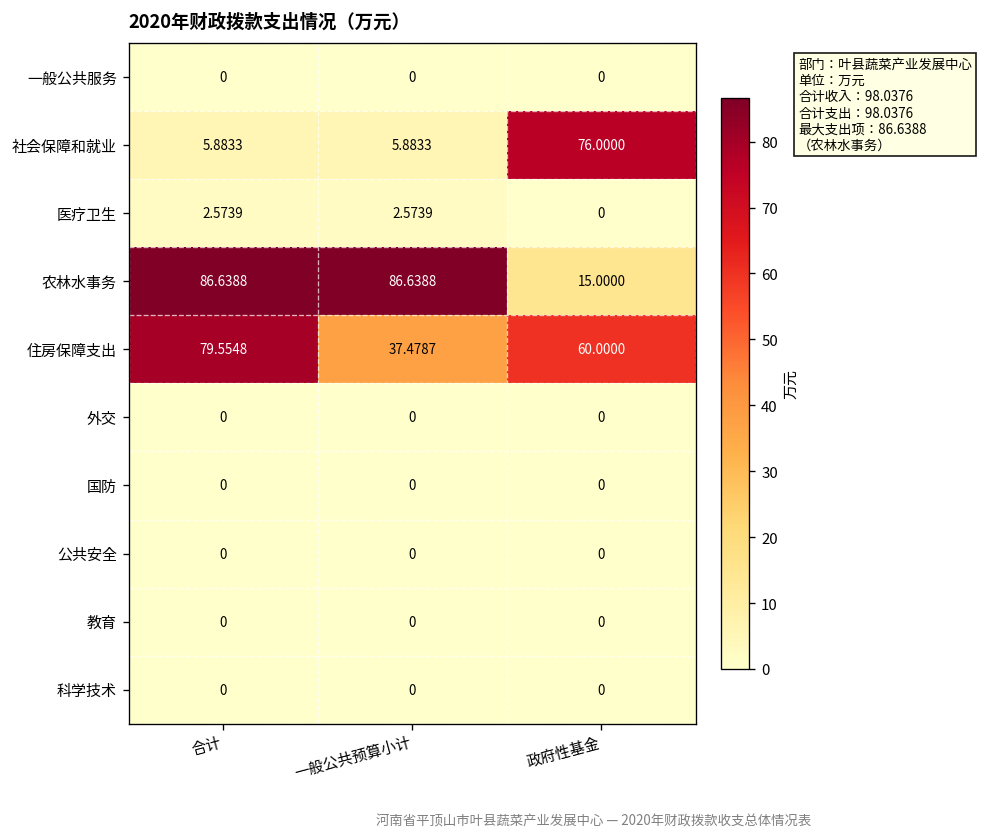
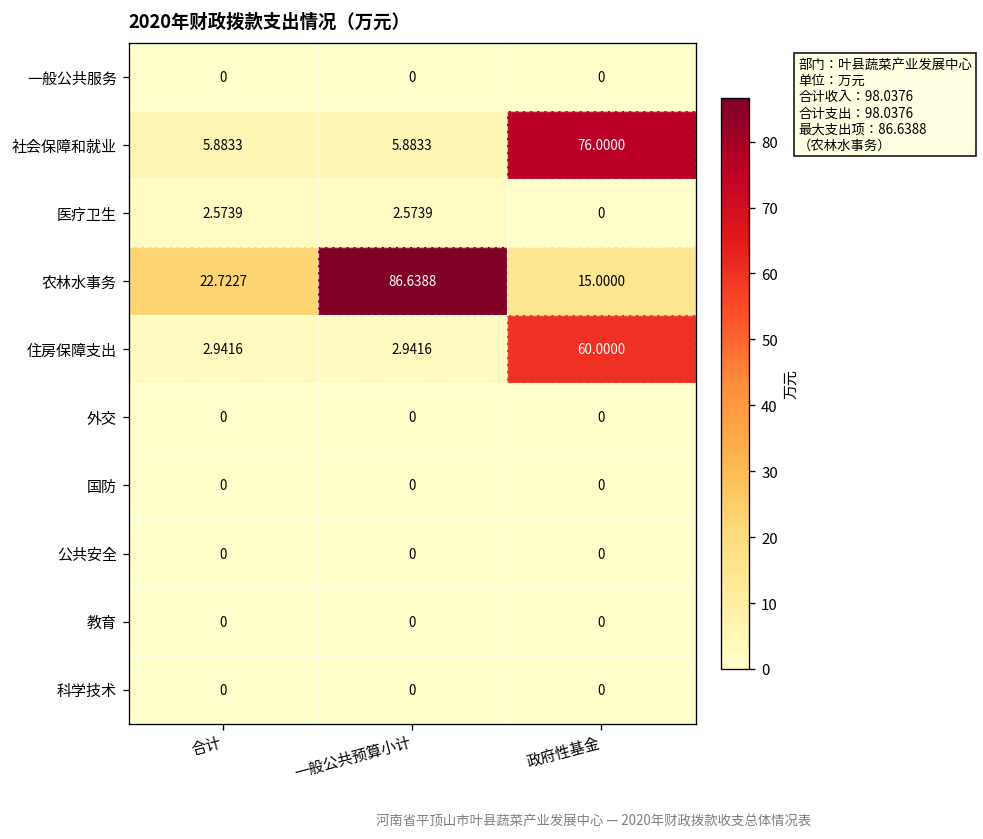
  {
    "一般公共服务": {
      "合计": 0,
      "一般公共预算小计": 0,
      "政府性基金": 0
    },
    "社会保障和就业": {
      "合计": 5.8833,
      "一般公共预算小计": 5.8833,
      "政府性基金": 76.0000
    },
    "医疗卫生": {
      "合计": 2.5739,
      "一般公共预算小计": 2.5739,
      "政府性基金": 0
    },
    "农林水事务": {
-     "合计": 86.6388,
+     "合计": 22.7227,
      "一般公共预算小计": 86.6388,
      "政府性基金": 15.0000
    },
    "住房保障支出": {
-     "合计": 79.5548,
-     "一般公共预算小计": 37.4787,
+     "合计": 2.9416,
+     "一般公共预算小计": 2.9416,
      "政府性基金": 60.0000
    },
    "外交": {
      "合计": 0,
      "一般公共预算小计": 0,
      "政府性基金": 0
    },
    "国防": {
      "合计": 0,
      "一般公共预算小计": 0,
      "政府性基金": 0
    },
    "公共安全": {
      "合计": 0,
      "一般公共预算小计": 0,
      "政府性基金": 0
    },
    "教育": {
      "合计": 0,
      "一般公共预算小计": 0,
      "政府性基金": 0
    },
    "科学技术": {
      "合计": 0,
      "一般公共预算小计": 0,
      "政府性基金": 0
    }
  }
